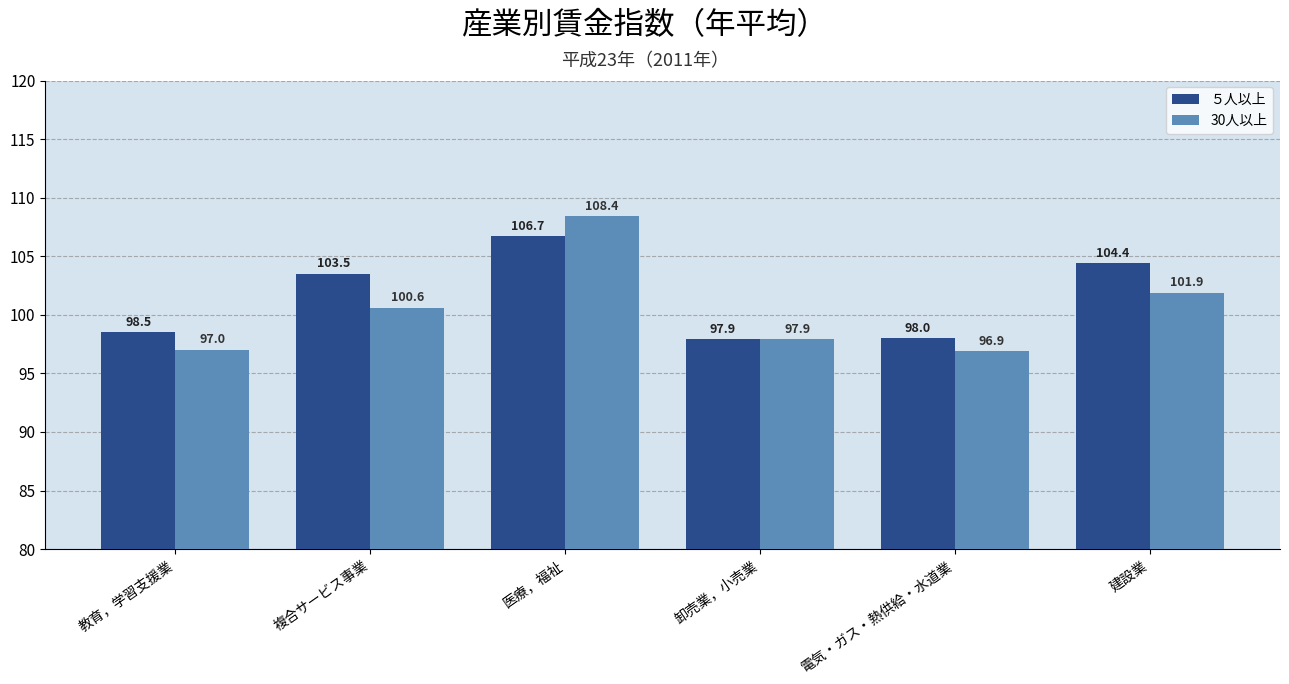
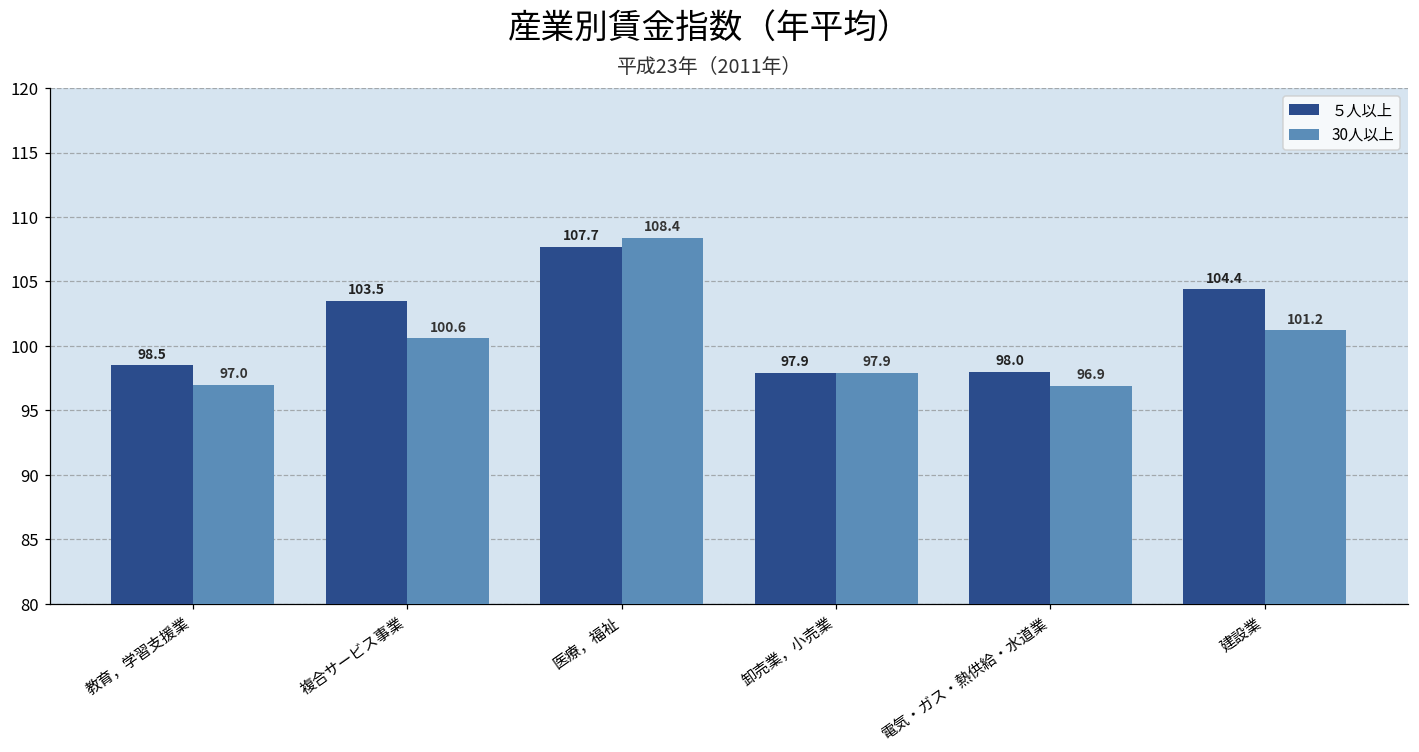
  {
    "５人以上": {
      "教育，学習支援業": 98.5,
      "複合サービス事業": 103.5,
-     "医療，福祉": 106.7,
+     "医療，福祉": 107.7,
      "卸売業，小売業": 97.9,
      "電気・ガス・熱供給・水道業": 98.0,
      "建設業": 104.4
    },
    "30人以上": {
      "教育，学習支援業": 97.0,
      "複合サービス事業": 100.6,
      "医療，福祉": 108.4,
      "卸売業，小売業": 97.9,
      "電気・ガス・熱供給・水道業": 96.9,
-     "建設業": 101.9
+     "建設業": 101.2
    }
  }
